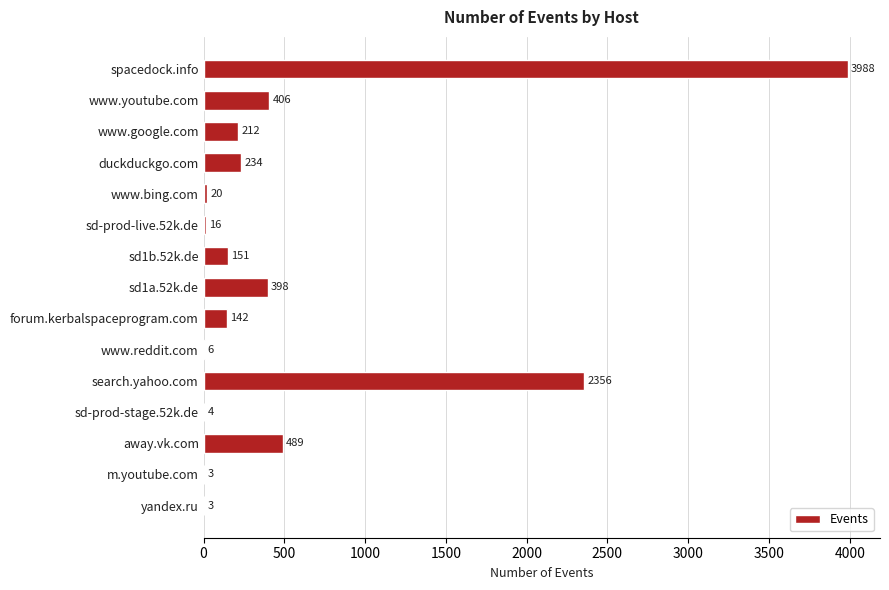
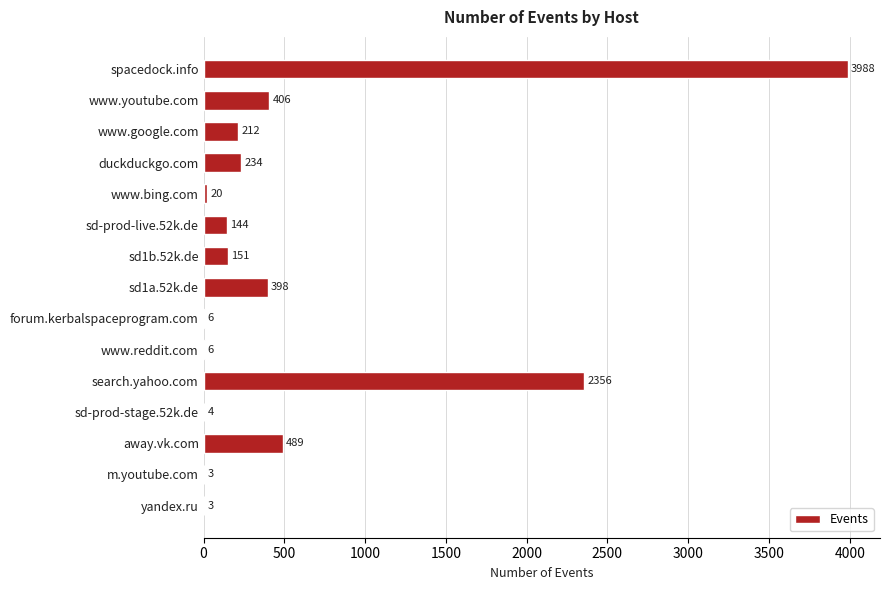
  {
    "spacedock.info": 3988,
    "www.youtube.com": 406,
    "www.google.com": 212,
    "duckduckgo.com": 234,
    "www.bing.com": 20,
-   "sd-prod-live.52k.de": 16,
+   "sd-prod-live.52k.de": 144,
    "sd1b.52k.de": 151,
    "sd1a.52k.de": 398,
-   "forum.kerbalspaceprogram.com": 142,
+   "forum.kerbalspaceprogram.com": 6,
    "www.reddit.com": 6,
    "search.yahoo.com": 2356,
    "sd-prod-stage.52k.de": 4,
    "away.vk.com": 489,
    "m.youtube.com": 3,
    "yandex.ru": 3
  }
